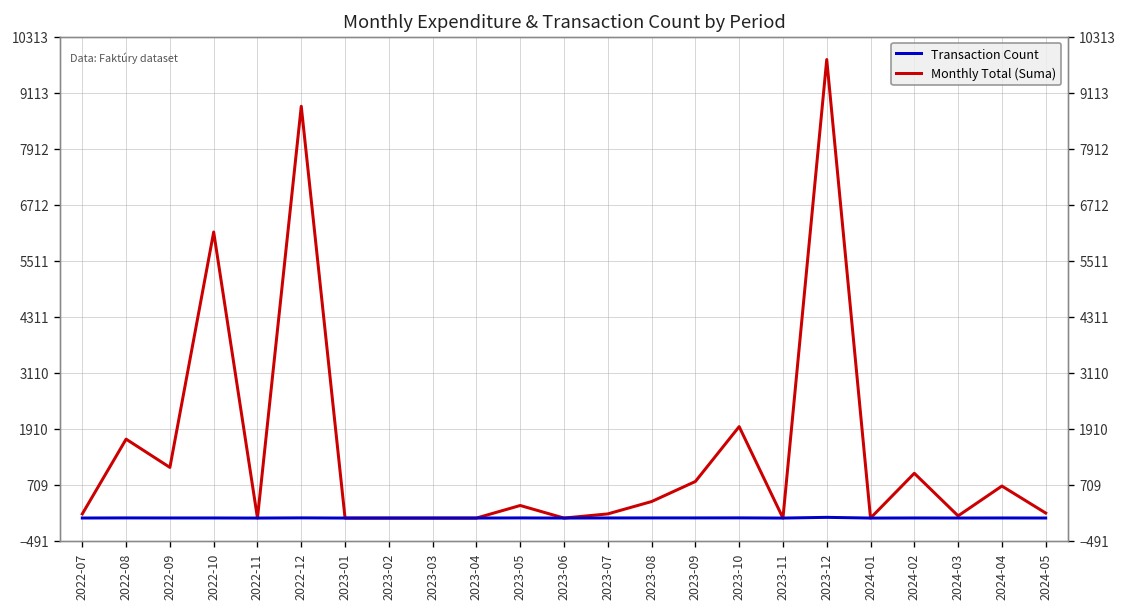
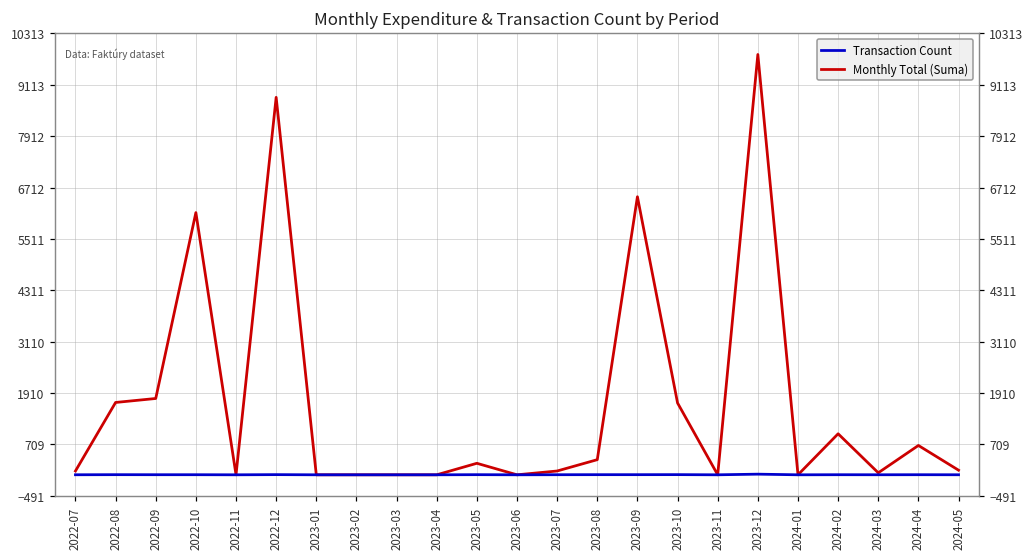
  {
    "Monthly Total (Suma)": {
      "2022-07": 100,
      "2022-08": 1700,
-     "2022-09": 1100,
+     "2022-09": 1800,
      "2022-10": 6100,
      "2022-12": 8800,
      "2023-05": 300,
      "2023-07": 100,
      "2023-08": 400,
-     "2023-09": 800,
-     "2023-10": 2000,
+     "2023-09": 6500,
+     "2023-10": 1700,
      "2023-12": 9800,
      "2024-02": 1000,
      "2024-04": 700,
      "2024-05": 100
    },
    "Transaction Count": {
      "2022-07": 0,
      "2022-08": 0,
      "2022-09": 0,
      "2022-10": 0,
      "2022-12": 0,
      "2023-05": 0,
      "2023-07": 0,
      "2023-08": 0,
      "2023-09": 0,
      "2023-10": 0,
      "2023-12": 0,
      "2024-02": 0,
      "2024-04": 0,
      "2024-05": 0
    }
  }
